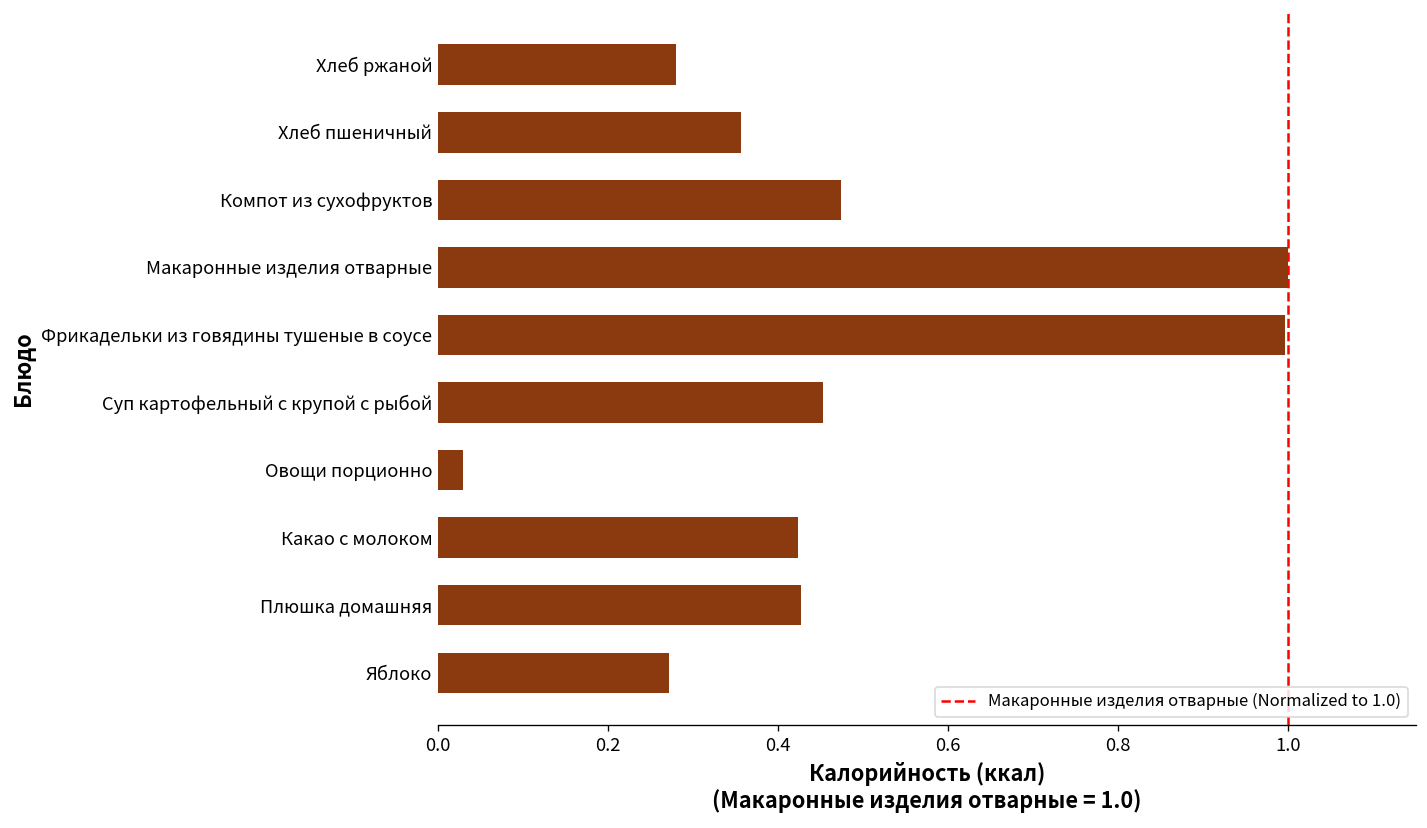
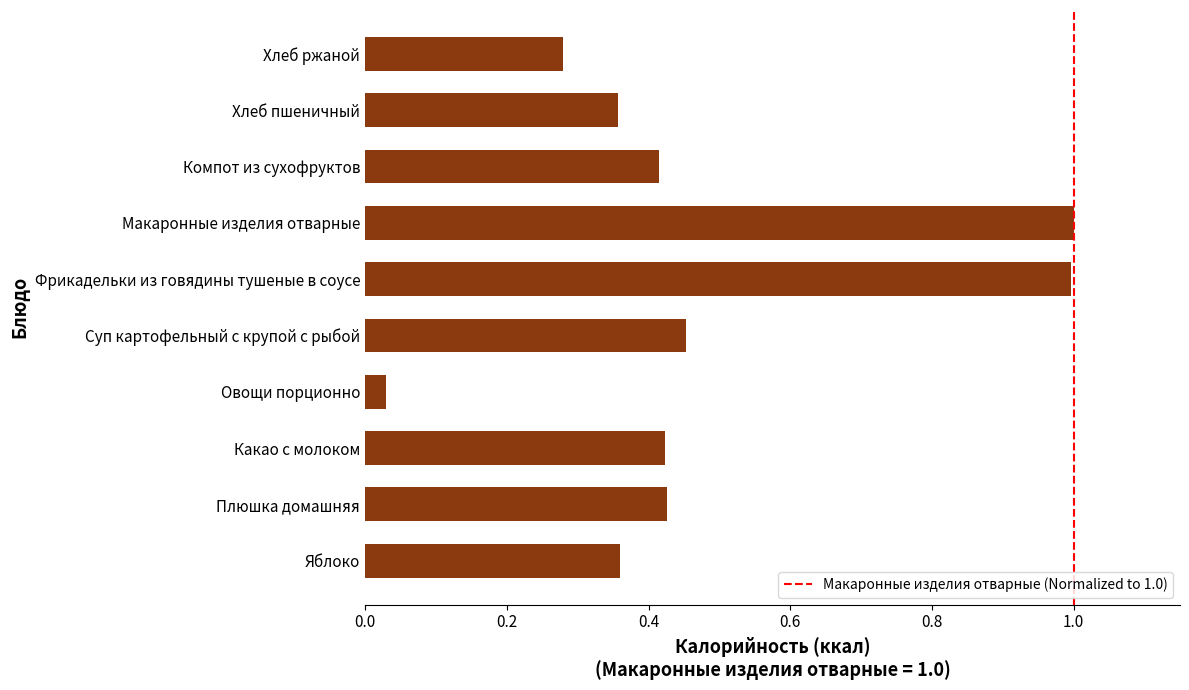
  {
    "Хлеб ржаной": 0.28,
    "Хлеб пшеничный": 0.36,
-   "Компот из сухофруктов": 0.47,
+   "Компот из сухофруктов": 0.42,
    "Макаронные изделия отварные": 1.00,
    "Фрикадельки из говядины тушеные в соусе": 1.00,
    "Суп картофельный с крупой с рыбой": 0.45,
    "Овощи порционно": 0.03,
    "Какао с молоком": 0.42,
    "Плюшка домашняя": 0.43,
-   "Яблоко": 0.27
+   "Яблоко": 0.36
  }
